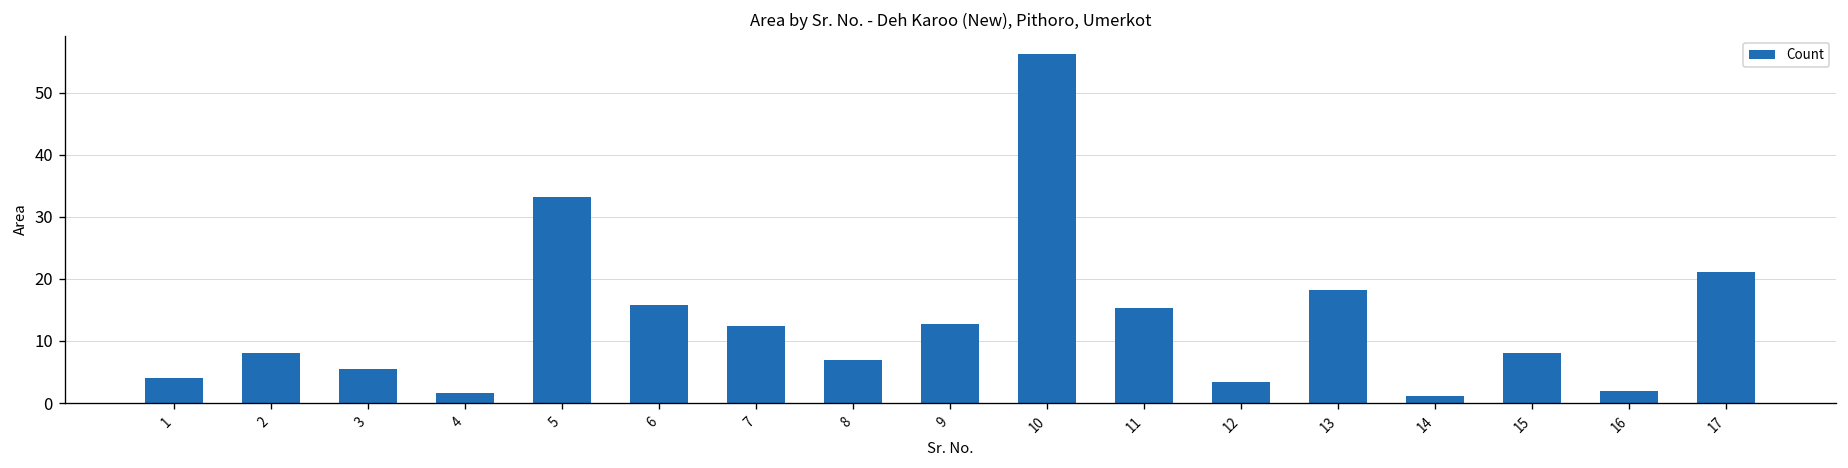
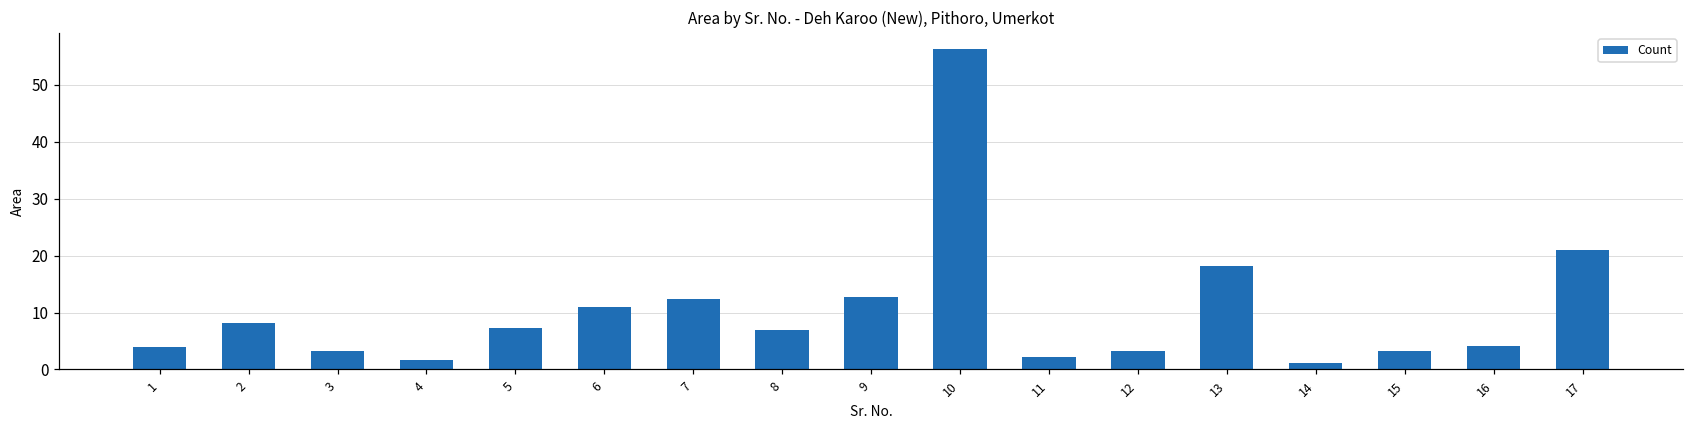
  {
    "1": 4,
    "2": 8,
-   "3": 5,
+   "3": 3,
    "4": 2,
-   "5": 33,
-   "6": 16,
+   "5": 7,
+   "6": 11,
    "7": 12,
    "8": 7,
    "9": 13,
    "10": 56,
-   "11": 15,
+   "11": 2,
    "12": 3,
    "13": 18,
    "14": 1,
-   "15": 8,
-   "16": 2,
+   "15": 3,
+   "16": 4,
    "17": 21
  }
